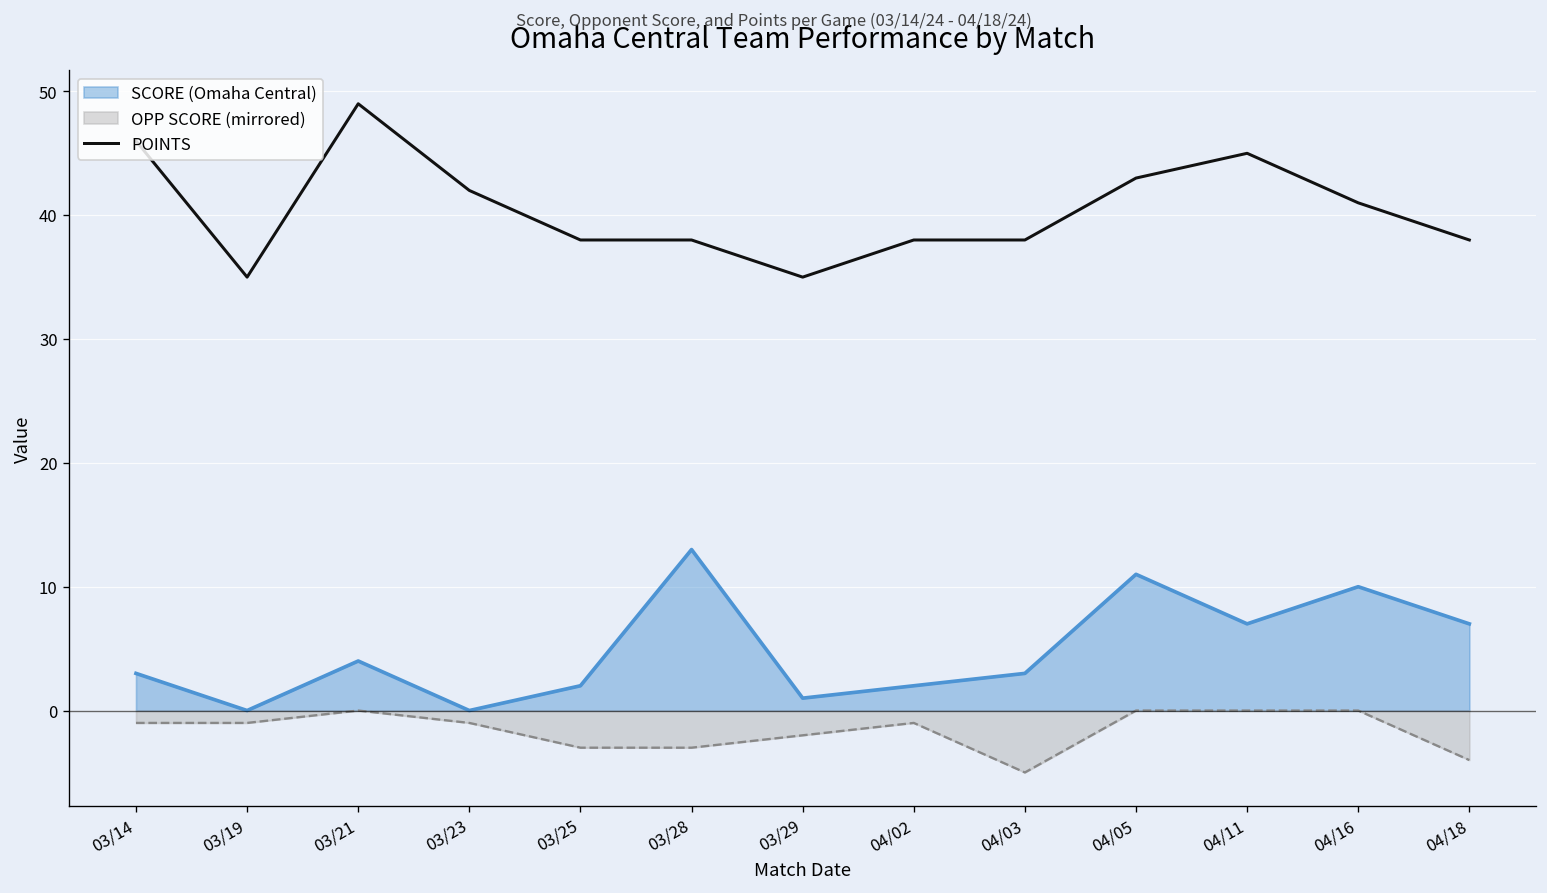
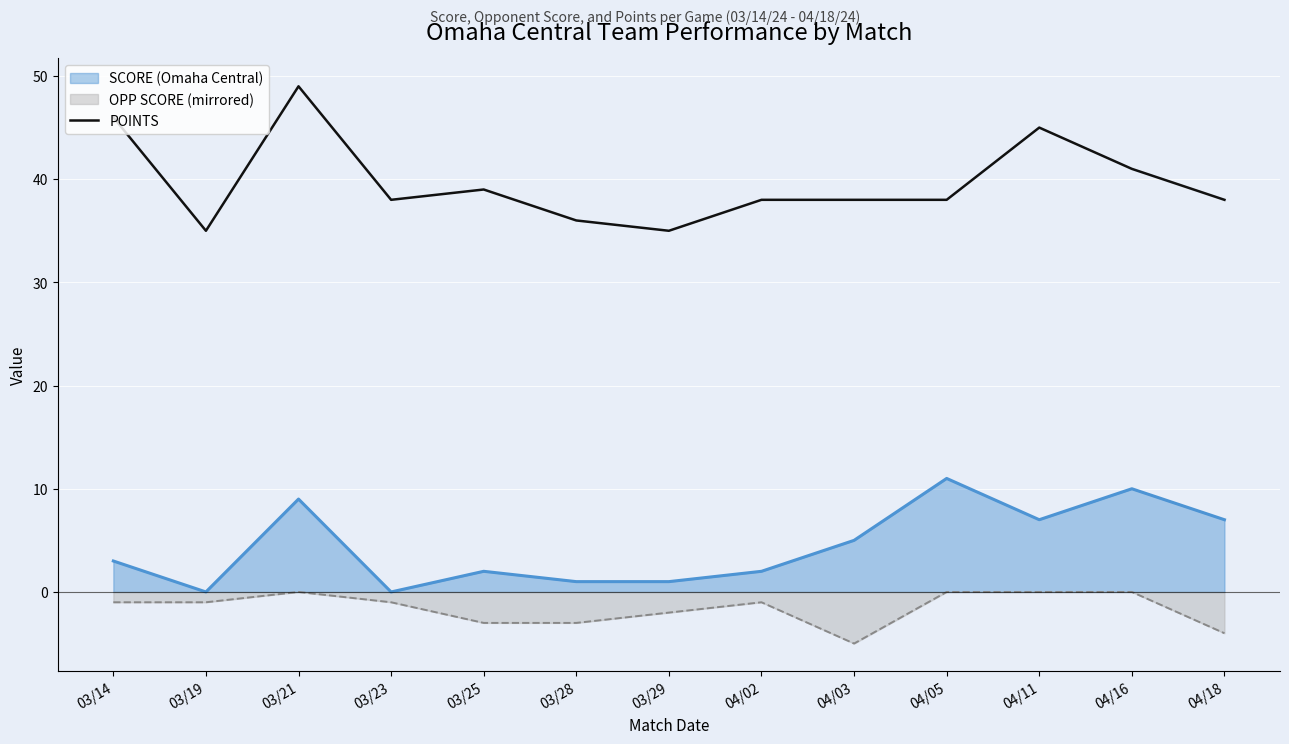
  {
    "SCORE (Omaha Central)": {
      "03/14": 3,
-     "03/21": 4,
+     "03/21": 9,
      "03/25": 2,
-     "03/28": 13,
+     "03/28": 1,
      "03/29": 1,
      "04/02": 2,
-     "04/03": 3,
+     "04/03": 5,
      "04/05": 11,
      "04/11": 7,
      "04/16": 10,
      "04/18": 7
    },
    "POINTS": {
      "03/19": 35,
      "03/21": 49,
-     "03/23": 42,
-     "03/25": 38,
-     "03/28": 38,
+     "03/23": 38,
+     "03/25": 39,
+     "03/28": 36,
      "03/29": 35,
      "04/02": 38,
      "04/03": 38,
-     "04/05": 43,
+     "04/05": 38,
      "04/11": 45,
      "04/16": 41,
      "04/18": 38
    }
  }
